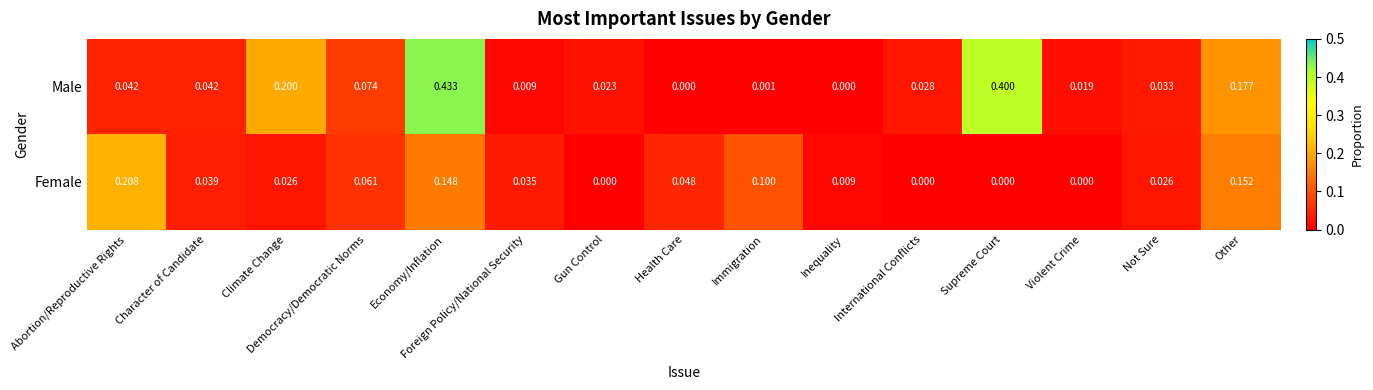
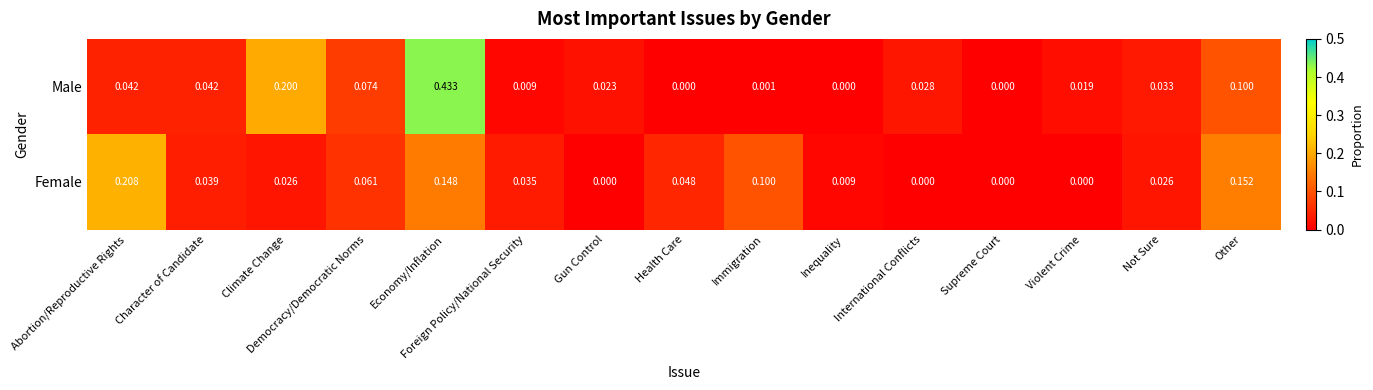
  {
    "Male": {
      "Abortion/Reproductive Rights": 0.042,
      "Character of Candidate": 0.042,
      "Climate Change": 0.200,
      "Democracy/Democratic Norms": 0.074,
      "Economy/Inflation": 0.433,
      "Foreign Policy/National Security": 0.009,
      "Gun Control": 0.023,
      "Health Care": 0.000,
      "Immigration": 0.001,
      "Inequality": 0.000,
      "International Conflicts": 0.028,
-     "Supreme Court": 0.400,
+     "Supreme Court": 0.000,
      "Violent Crime": 0.019,
      "Not Sure": 0.033,
-     "Other": 0.177
+     "Other": 0.100
    },
    "Female": {
      "Abortion/Reproductive Rights": 0.208,
      "Character of Candidate": 0.039,
      "Climate Change": 0.026,
      "Democracy/Democratic Norms": 0.061,
      "Economy/Inflation": 0.148,
      "Foreign Policy/National Security": 0.035,
      "Gun Control": 0.000,
      "Health Care": 0.048,
      "Immigration": 0.100,
      "Inequality": 0.009,
      "International Conflicts": 0.000,
      "Supreme Court": 0.000,
      "Violent Crime": 0.000,
      "Not Sure": 0.026,
      "Other": 0.152
    }
  }
